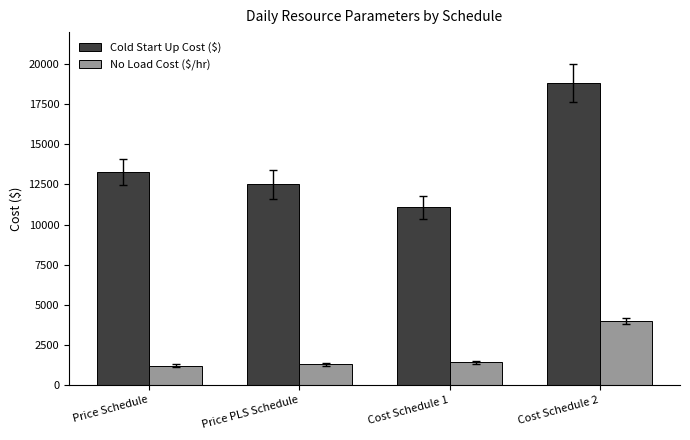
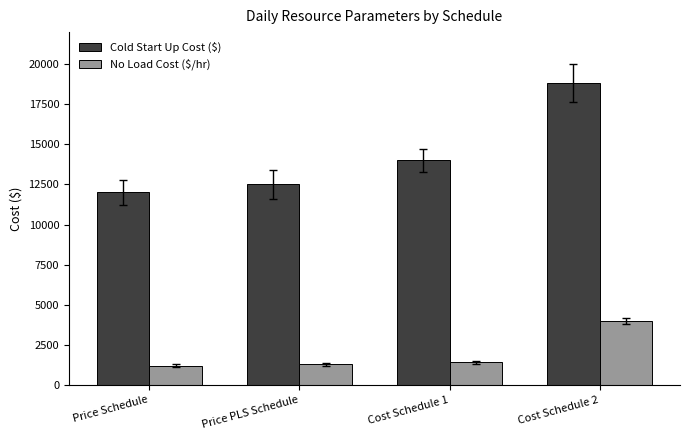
  {
    "Cold Start Up Cost ($)": {
-     "Price Schedule": 13300,
+     "Price Schedule": 12000,
      "Price PLS Schedule": 12500,
-     "Cost Schedule 1": 11100,
+     "Cost Schedule 1": 14000,
      "Cost Schedule 2": 18800
    },
    "No Load Cost ($/hr)": {
      "Price Schedule": 1200,
      "Price PLS Schedule": 1300,
      "Cost Schedule 1": 1400,
      "Cost Schedule 2": 4000
    }
  }
